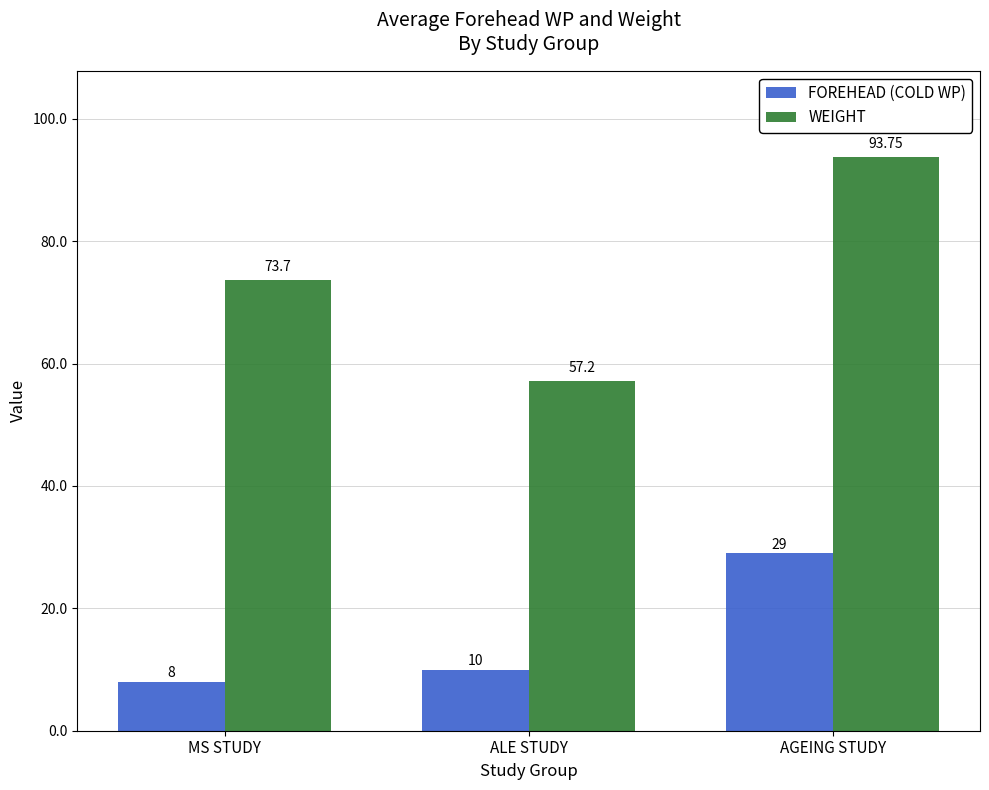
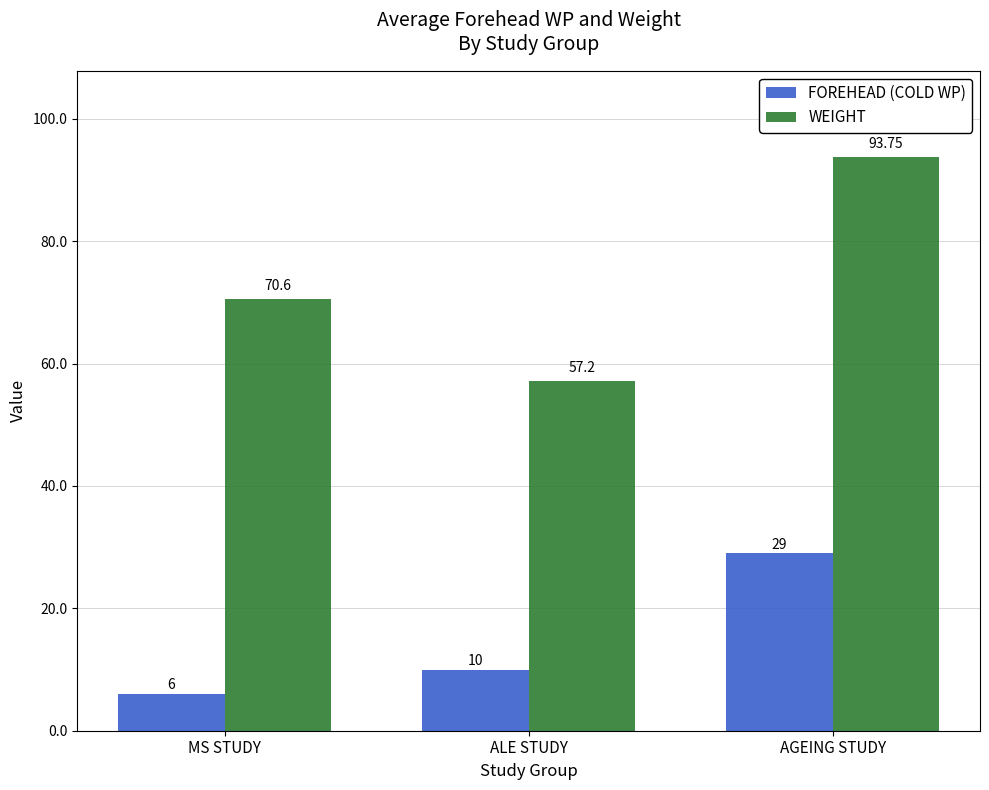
  {
    "FOREHEAD (COLD WP)": {
-     "MS STUDY": 8,
+     "MS STUDY": 6,
      "ALE STUDY": 10,
      "AGEING STUDY": 29
    },
    "WEIGHT": {
-     "MS STUDY": 73.7,
+     "MS STUDY": 70.6,
      "ALE STUDY": 57.2,
      "AGEING STUDY": 93.75
    }
  }
